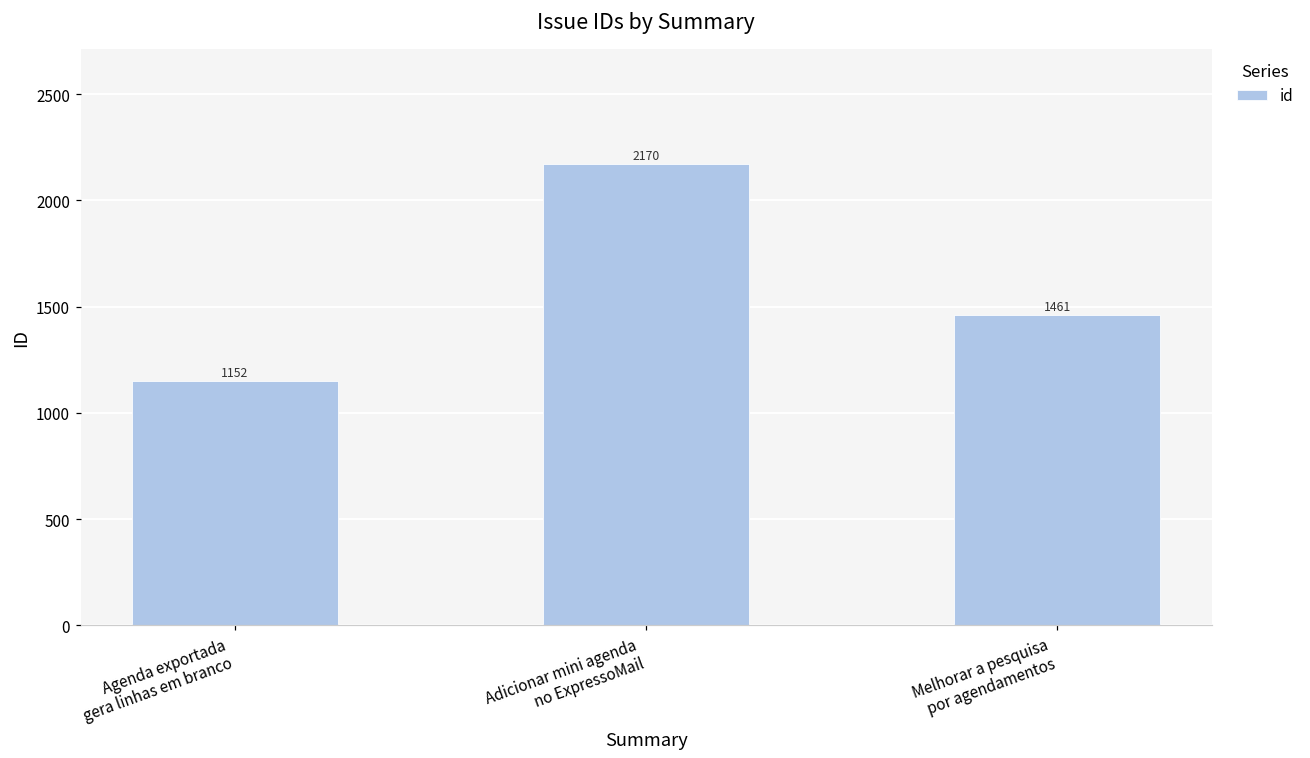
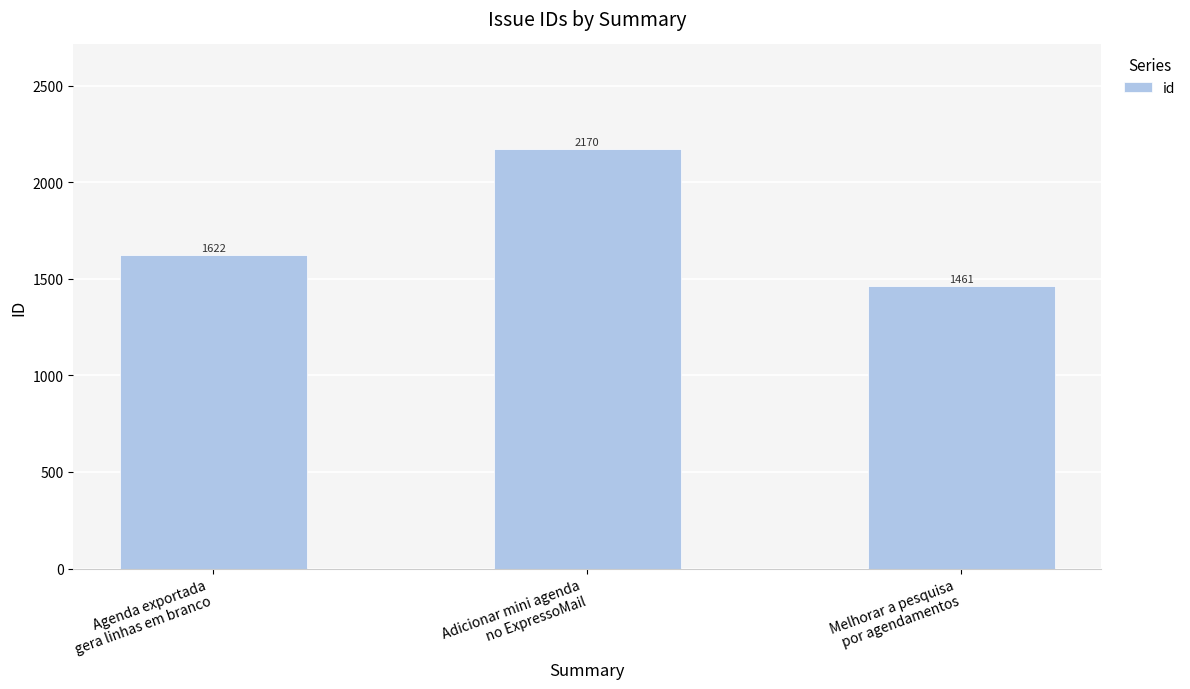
  {
-   "Agenda exportada gera linhas em branco": 1152,
+   "Agenda exportada gera linhas em branco": 1622,
    "Adicionar mini agenda no ExpressoMail": 2170,
    "Melhorar a pesquisa por agendamentos": 1461
  }
